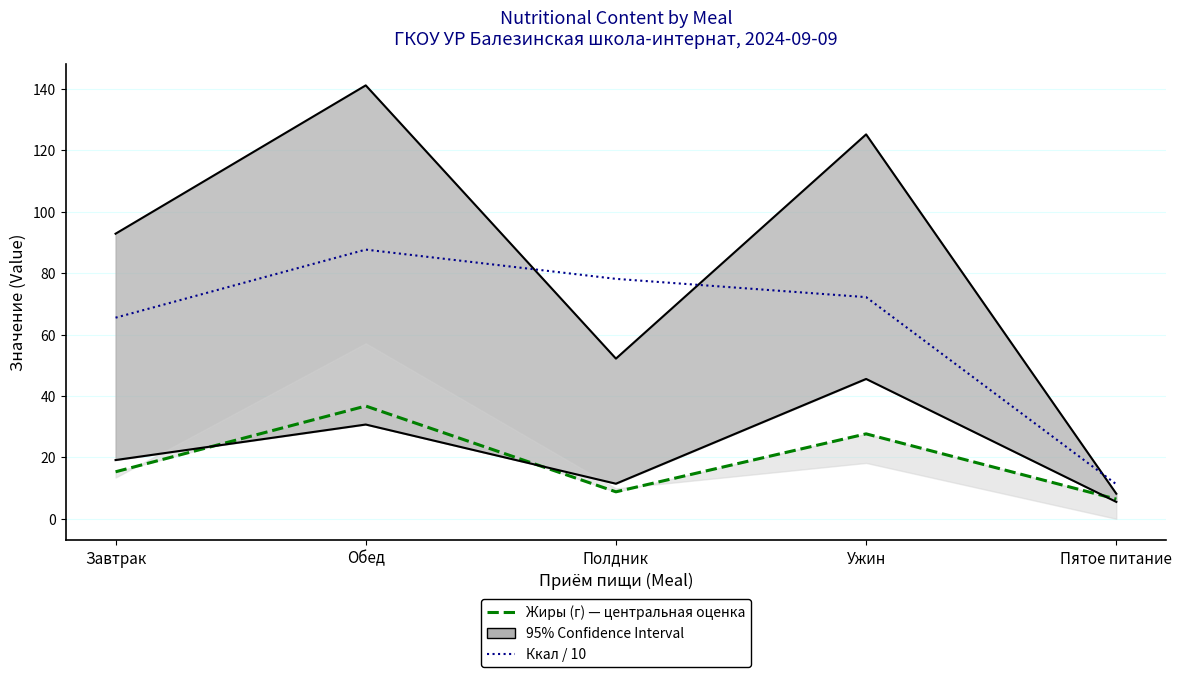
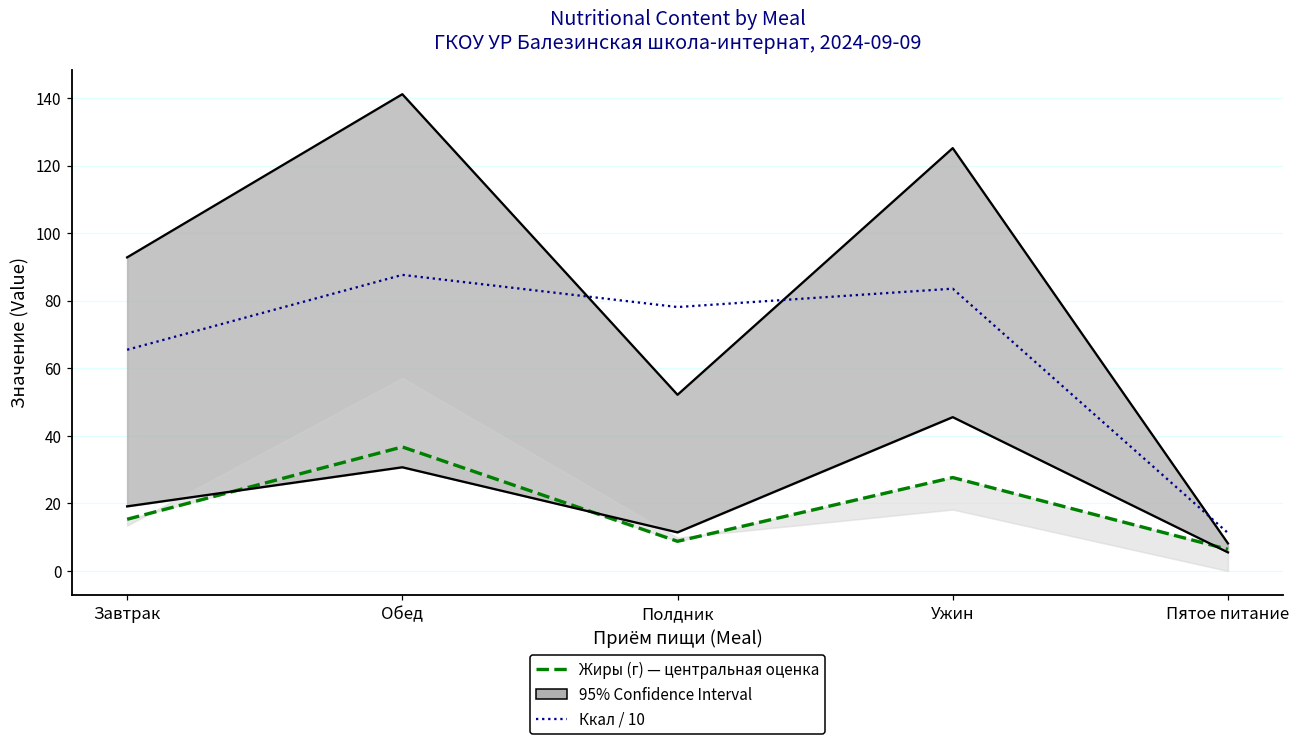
  {
    "Жиры (г) — центральная оценка": {
      "Обед": 37,
      "Полдник": 9
    },
    "Ккал / 10": {
      "Завтрак": 65,
      "Обед": 88,
      "Полдник": 78,
-     "Ужин": 72,
+     "Ужин": 84,
      "Пятое питание": 11
    }
  }
